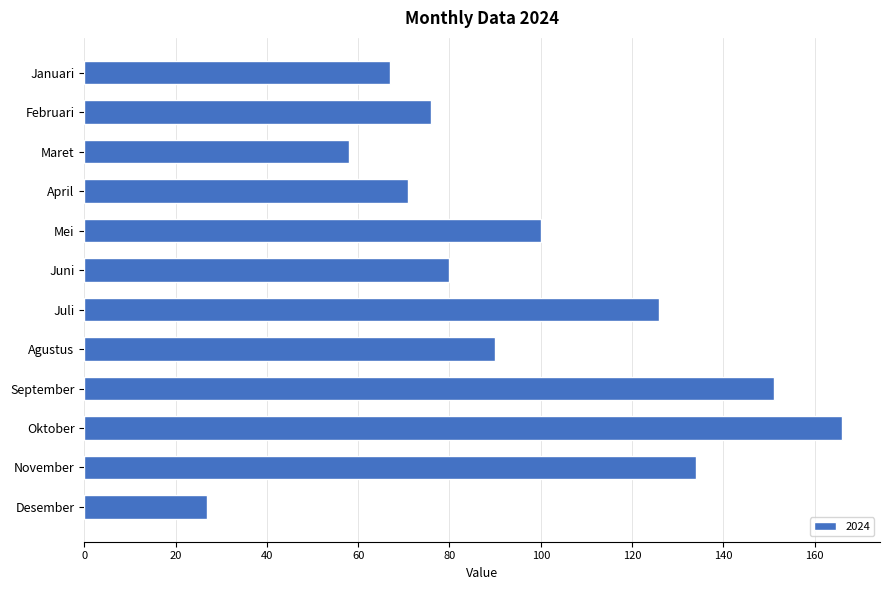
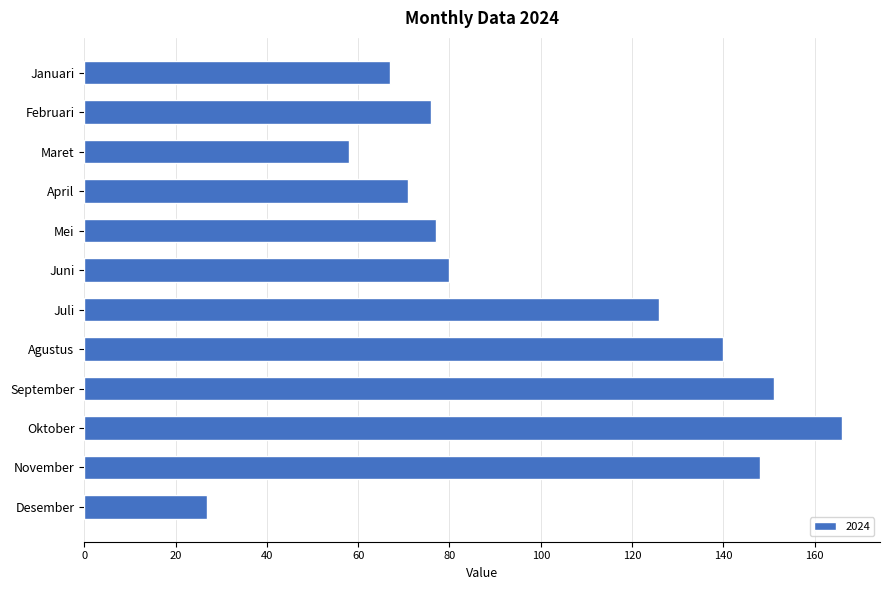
  {
    "Januari": 67,
    "Februari": 76,
    "Maret": 58,
    "April": 71,
-   "Mei": 100,
+   "Mei": 77,
    "Juni": 80,
    "Juli": 126,
-   "Agustus": 90,
+   "Agustus": 140,
    "September": 151,
    "Oktober": 166,
-   "November": 134,
+   "November": 148,
    "Desember": 27
  }
